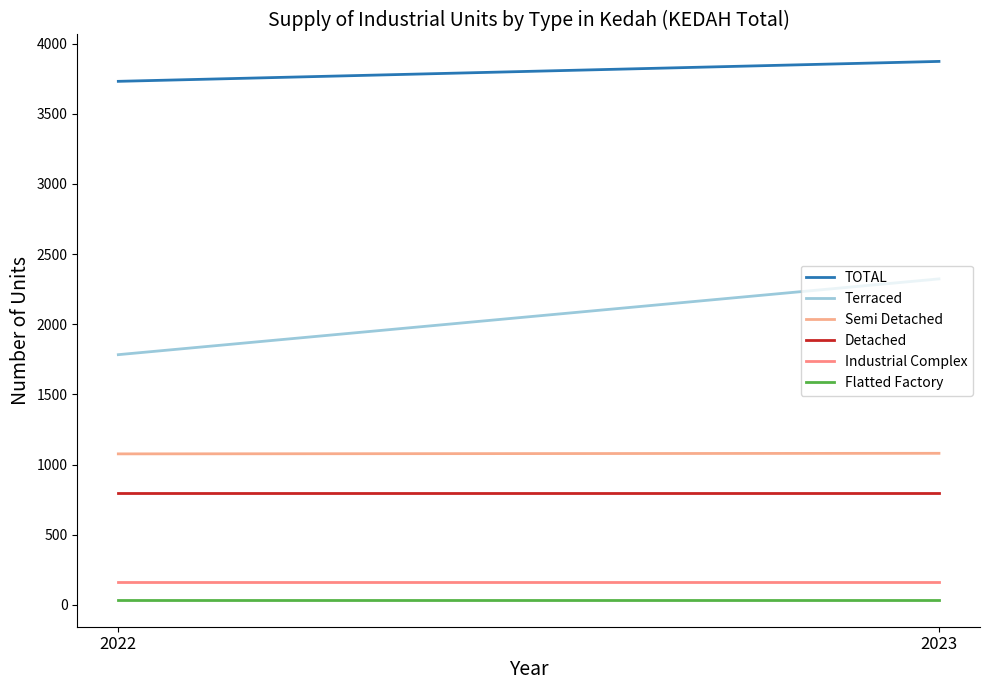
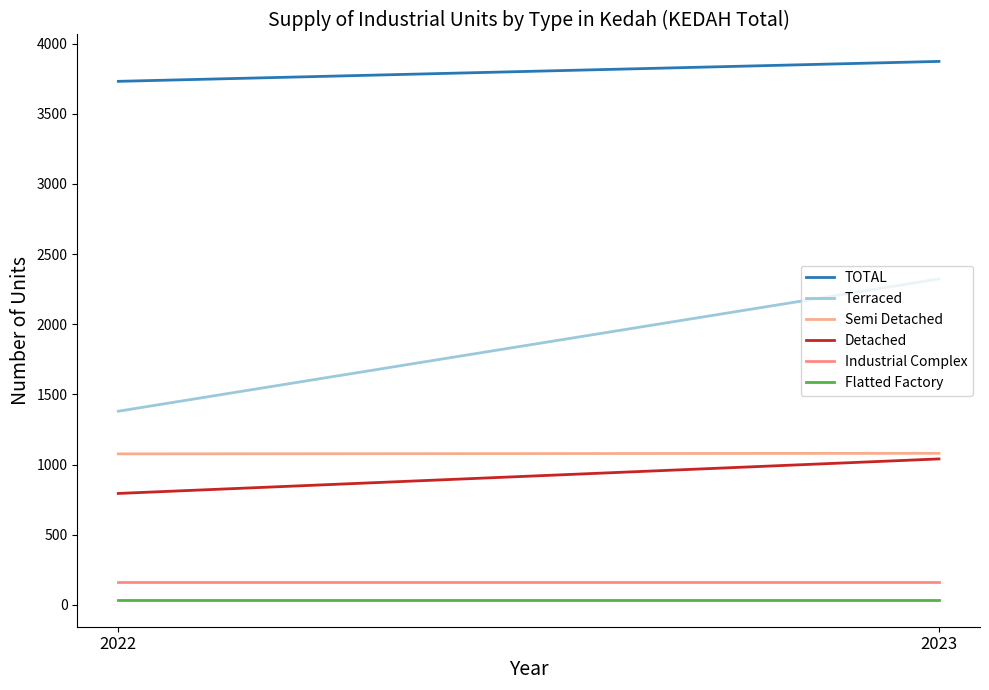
  {
    "TOTAL": {
      "2022": 3730,
      "2023": 3870
    },
    "Terraced": {
-     "2022": 1780
+     "2022": 1380
    },
    "Detached": {
      "2022": 790,
-     "2023": 790
+     "2023": 1040
    },
    "Flatted Factory": {
      "2022": 40,
      "2023": 40
    }
  }
